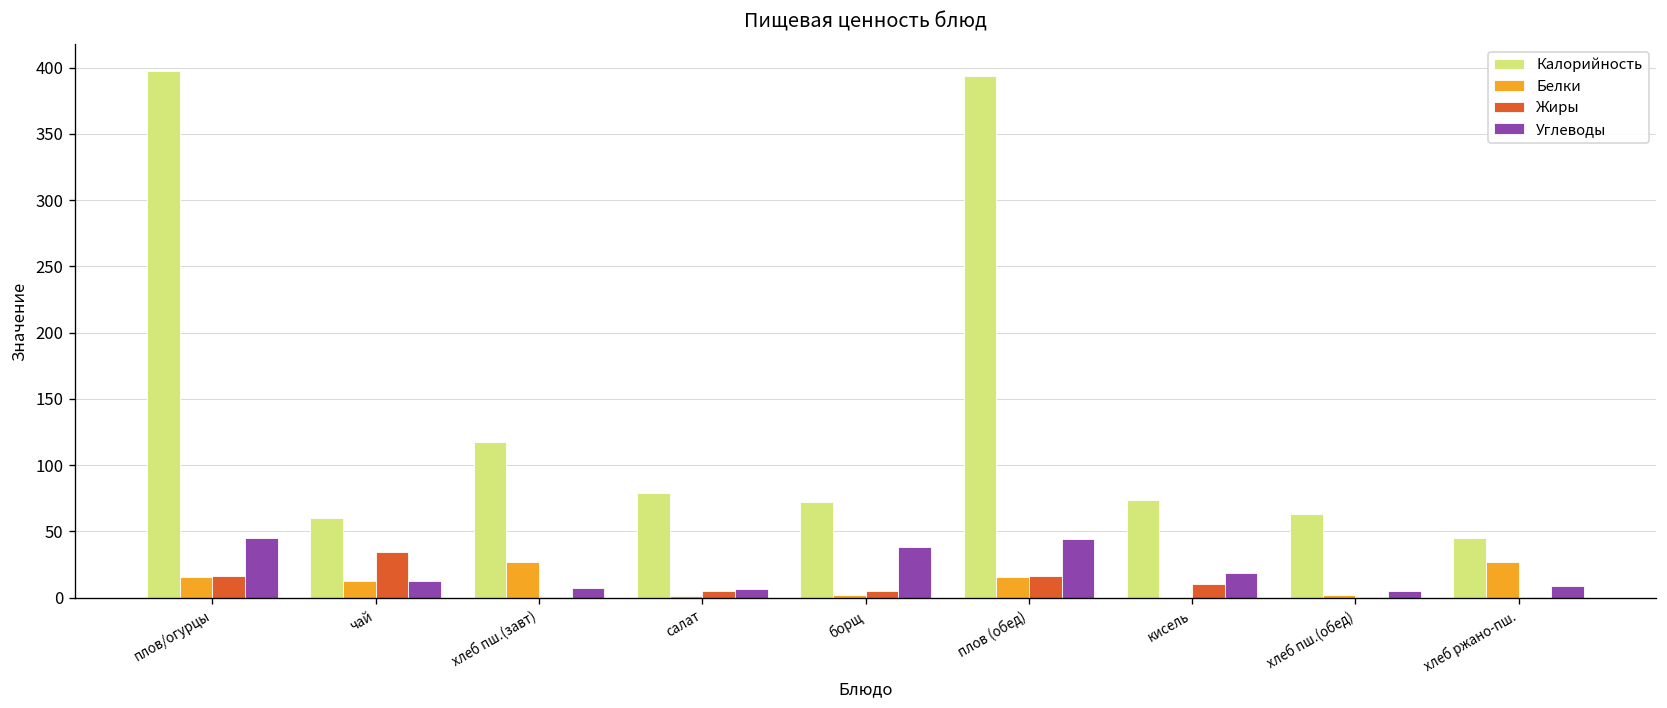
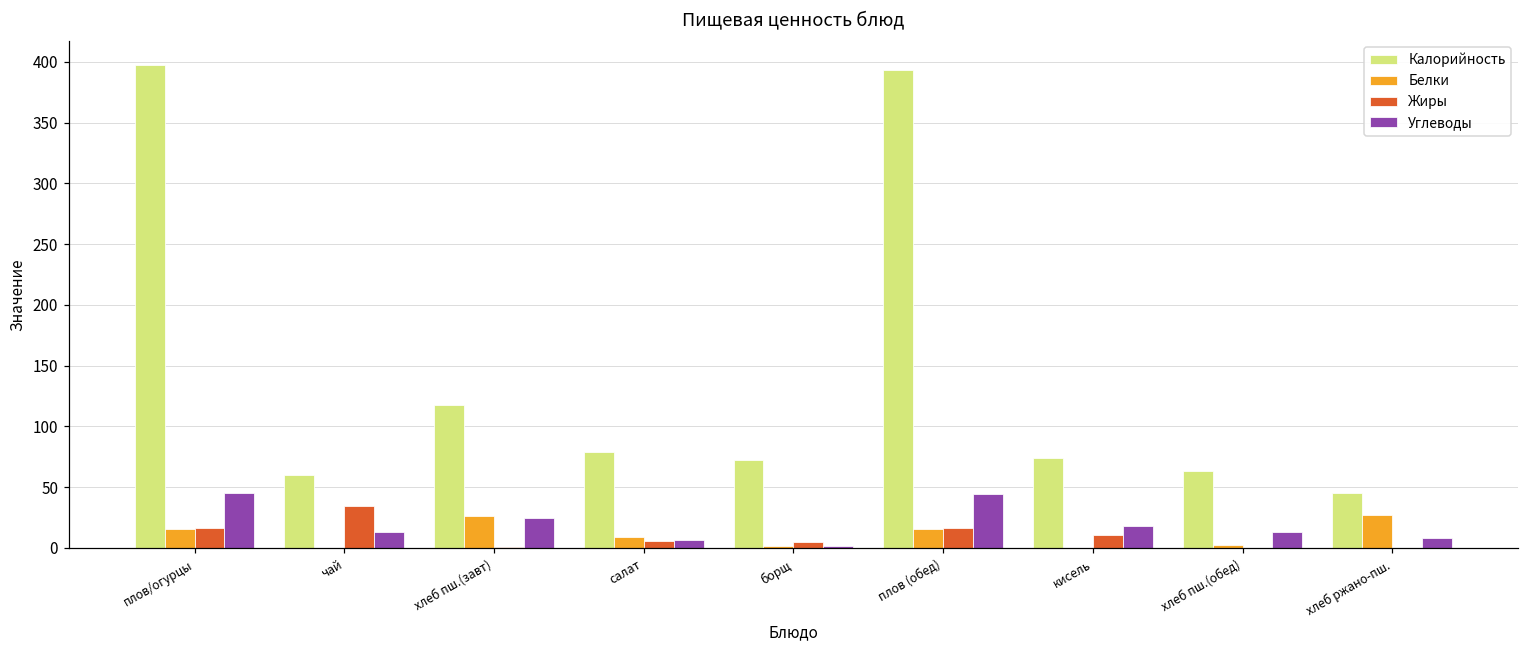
  {
    "Калорийность": {
      "плов/огурцы": 398,
      "чай": 60,
      "хлеб пш.(завт)": 118,
      "салат": 79,
      "борщ": 73,
      "плов (обед)": 394,
      "кисель": 74,
      "хлеб пш.(обед)": 63,
      "хлеб ржано-пш.": 45
    },
    "Белки": {
      "плов/огурцы": 16,
-     "чай": 12,
+     "чай": 0,
      "хлеб пш.(завт)": 27,
-     "салат": 1,
+     "салат": 9,
      "плов (обед)": 15,
      "кисель": 0,
      "хлеб ржано-пш.": 27
    },
    "Жиры": {
      "плов/огурцы": 16,
      "чай": 35,
      "салат": 5,
      "борщ": 5,
      "плов (обед)": 16,
      "кисель": 11
    },
    "Углеводы": {
      "плов/огурцы": 45,
      "чай": 13,
-     "хлеб пш.(завт)": 7,
+     "хлеб пш.(завт)": 25,
      "салат": 7,
-     "борщ": 38,
+     "борщ": 2,
      "плов (обед)": 45,
      "кисель": 18,
-     "хлеб пш.(обед)": 5,
+     "хлеб пш.(обед)": 13,
      "хлеб ржано-пш.": 9
    }
  }
